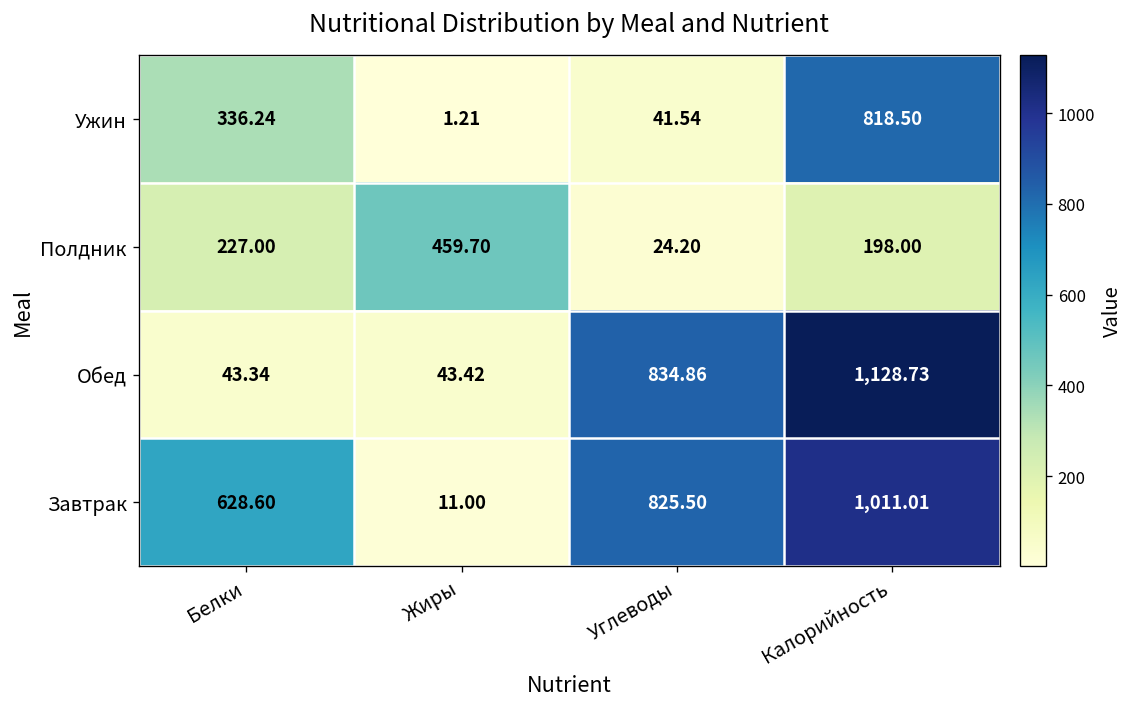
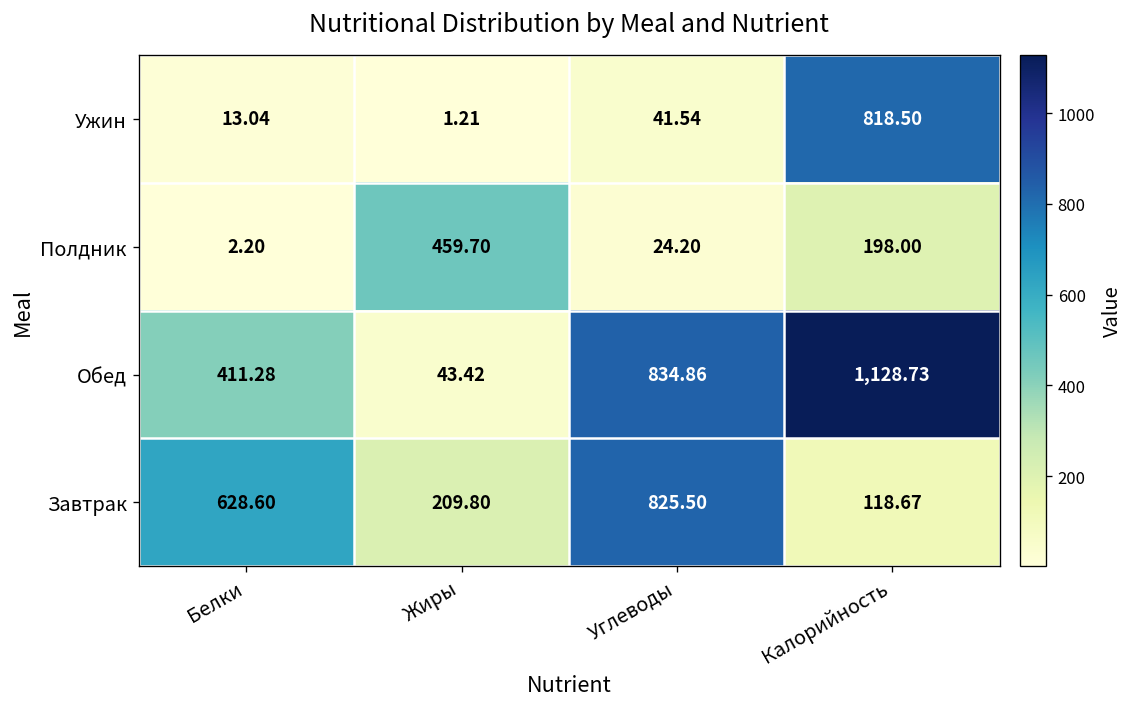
  {
    "Ужин": {
-     "Белки": "336.24",
+     "Белки": "13.04",
      "Жиры": "1.21",
      "Углеводы": "41.54",
      "Калорийность": "818.50"
    },
    "Полдник": {
-     "Белки": "227.00",
+     "Белки": "2.20",
      "Жиры": "459.70",
      "Углеводы": "24.20",
      "Калорийность": "198.00"
    },
    "Обед": {
-     "Белки": "43.34",
+     "Белки": "411.28",
      "Жиры": "43.42",
      "Углеводы": "834.86",
      "Калорийность": "1,128.73"
    },
    "Завтрак": {
      "Белки": "628.60",
-     "Жиры": "11.00",
+     "Жиры": "209.80",
      "Углеводы": "825.50",
-     "Калорийность": "1,011.01"
+     "Калорийность": "118.67"
    }
  }
